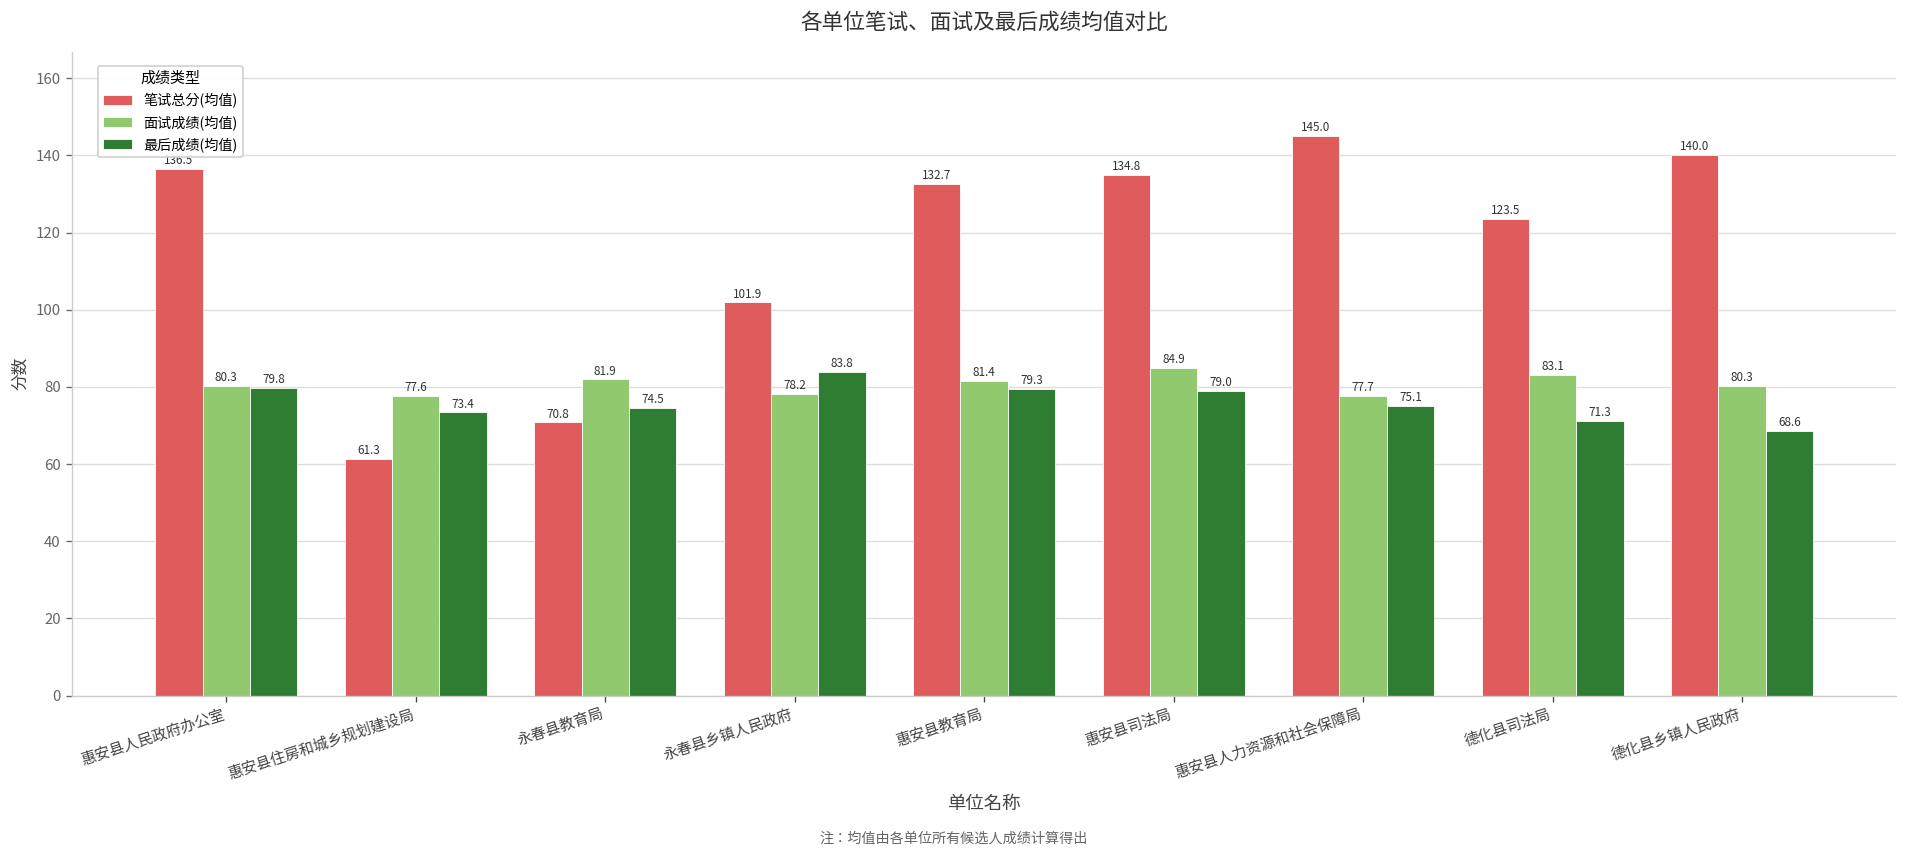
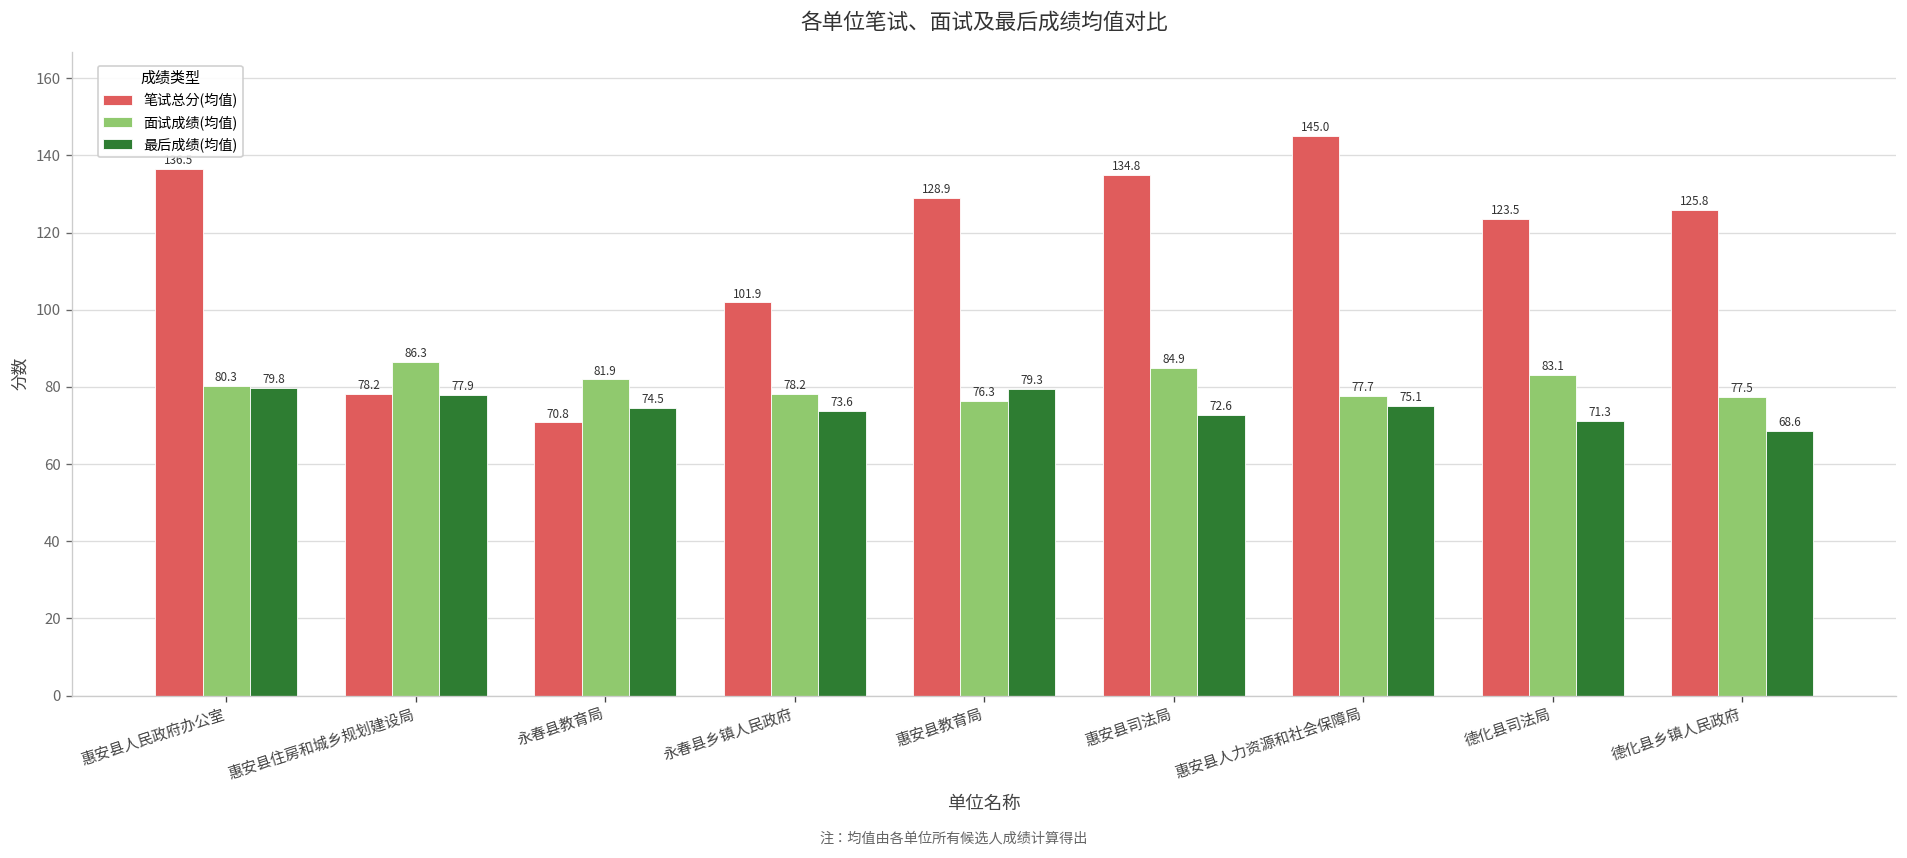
  {
    "笔试总分(均值)": {
-     "惠安县住房和城乡规划建设局": 61.3,
+     "惠安县住房和城乡规划建设局": 78.2,
      "永春县教育局": 70.8,
      "永春县乡镇人民政府": 101.9,
-     "惠安县教育局": 132.7,
+     "惠安县教育局": 128.9,
      "惠安县司法局": 134.8,
      "惠安县人力资源和社会保障局": 145.0,
      "德化县司法局": 123.5,
-     "德化县乡镇人民政府": 140.0
+     "德化县乡镇人民政府": 125.8
    },
    "面试成绩(均值)": {
      "惠安县人民政府办公室": 80.3,
-     "惠安县住房和城乡规划建设局": 77.6,
+     "惠安县住房和城乡规划建设局": 86.3,
      "永春县教育局": 81.9,
      "永春县乡镇人民政府": 78.2,
-     "惠安县教育局": 81.4,
+     "惠安县教育局": 76.3,
      "惠安县司法局": 84.9,
      "惠安县人力资源和社会保障局": 77.7,
      "德化县司法局": 83.1,
-     "德化县乡镇人民政府": 80.3
+     "德化县乡镇人民政府": 77.5
    },
    "最后成绩(均值)": {
      "惠安县人民政府办公室": 79.8,
-     "惠安县住房和城乡规划建设局": 73.4,
+     "惠安县住房和城乡规划建设局": 77.9,
      "永春县教育局": 74.5,
-     "永春县乡镇人民政府": 83.8,
+     "永春县乡镇人民政府": 73.6,
      "惠安县教育局": 79.3,
-     "惠安县司法局": 79.0,
+     "惠安县司法局": 72.6,
      "惠安县人力资源和社会保障局": 75.1,
      "德化县司法局": 71.3,
      "德化县乡镇人民政府": 68.6
    }
  }
